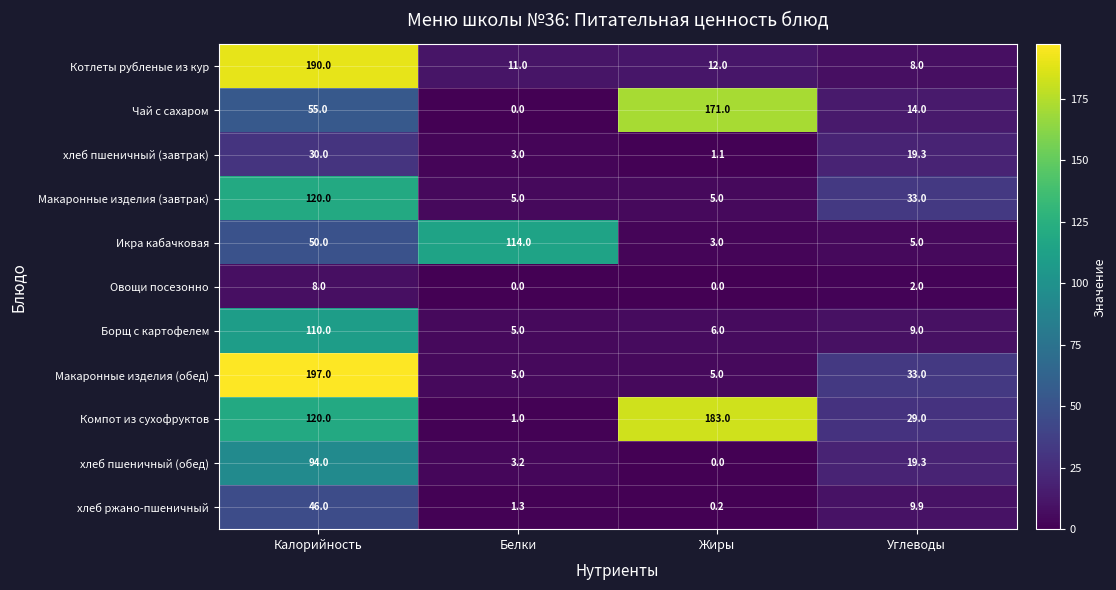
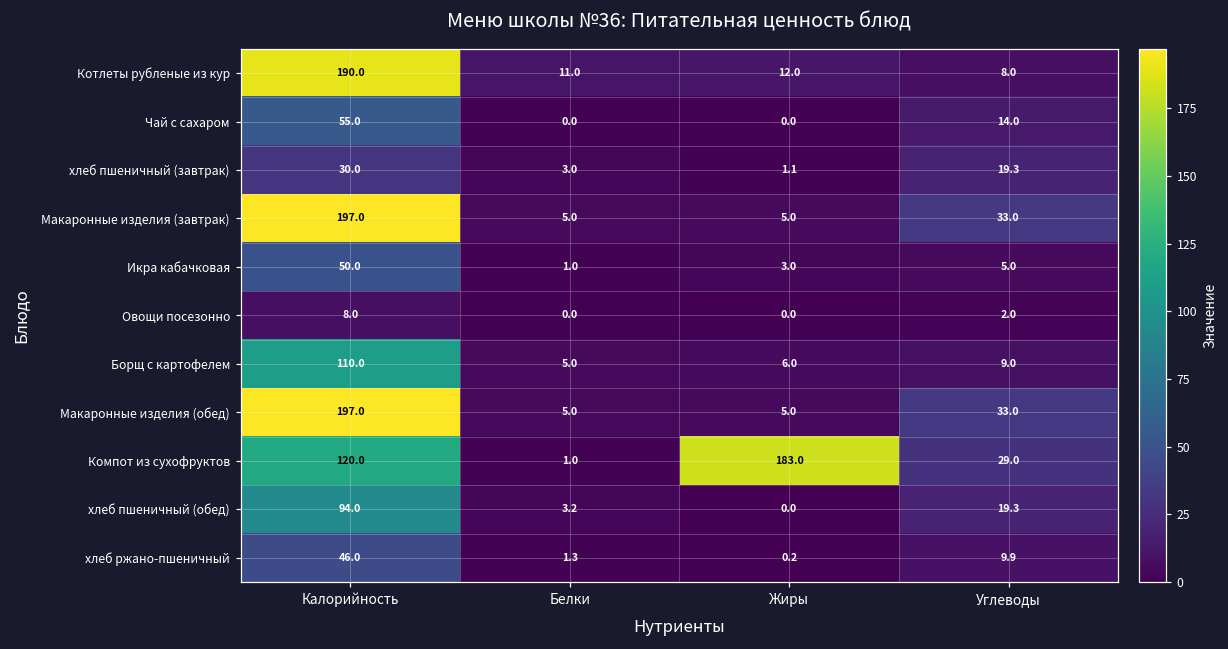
  {
    "Котлеты рубленые из кур": {
      "Калорийность": 190.0,
      "Белки": 11.0,
      "Жиры": 12.0,
      "Углеводы": 8.0
    },
    "Чай с сахаром": {
      "Калорийность": 55.0,
      "Белки": 0.0,
-     "Жиры": 171.0,
+     "Жиры": 0.0,
      "Углеводы": 14.0
    },
    "хлеб пшеничный (завтрак)": {
      "Калорийность": 30.0,
      "Белки": 3.0,
      "Жиры": 1.1,
      "Углеводы": 19.3
    },
    "Макаронные изделия (завтрак)": {
-     "Калорийность": 120.0,
+     "Калорийность": 197.0,
      "Белки": 5.0,
      "Жиры": 5.0,
      "Углеводы": 33.0
    },
    "Икра кабачковая": {
      "Калорийность": 50.0,
-     "Белки": 114.0,
+     "Белки": 1.0,
      "Жиры": 3.0,
      "Углеводы": 5.0
    },
    "Овощи посезонно": {
      "Калорийность": 8.0,
      "Белки": 0.0,
      "Жиры": 0.0,
      "Углеводы": 2.0
    },
    "Борщ с картофелем": {
      "Калорийность": 110.0,
      "Белки": 5.0,
      "Жиры": 6.0,
      "Углеводы": 9.0
    },
    "Макаронные изделия (обед)": {
      "Калорийность": 197.0,
      "Белки": 5.0,
      "Жиры": 5.0,
      "Углеводы": 33.0
    },
    "Компот из сухофруктов": {
      "Калорийность": 120.0,
      "Белки": 1.0,
      "Жиры": 183.0,
      "Углеводы": 29.0
    },
    "хлеб пшеничный (обед)": {
      "Калорийность": 94.0,
      "Белки": 3.2,
      "Жиры": 0.0,
      "Углеводы": 19.3
    },
    "хлеб ржано-пшеничный": {
      "Калорийность": 46.0,
      "Белки": 1.3,
      "Жиры": 0.2,
      "Углеводы": 9.9
    }
  }
